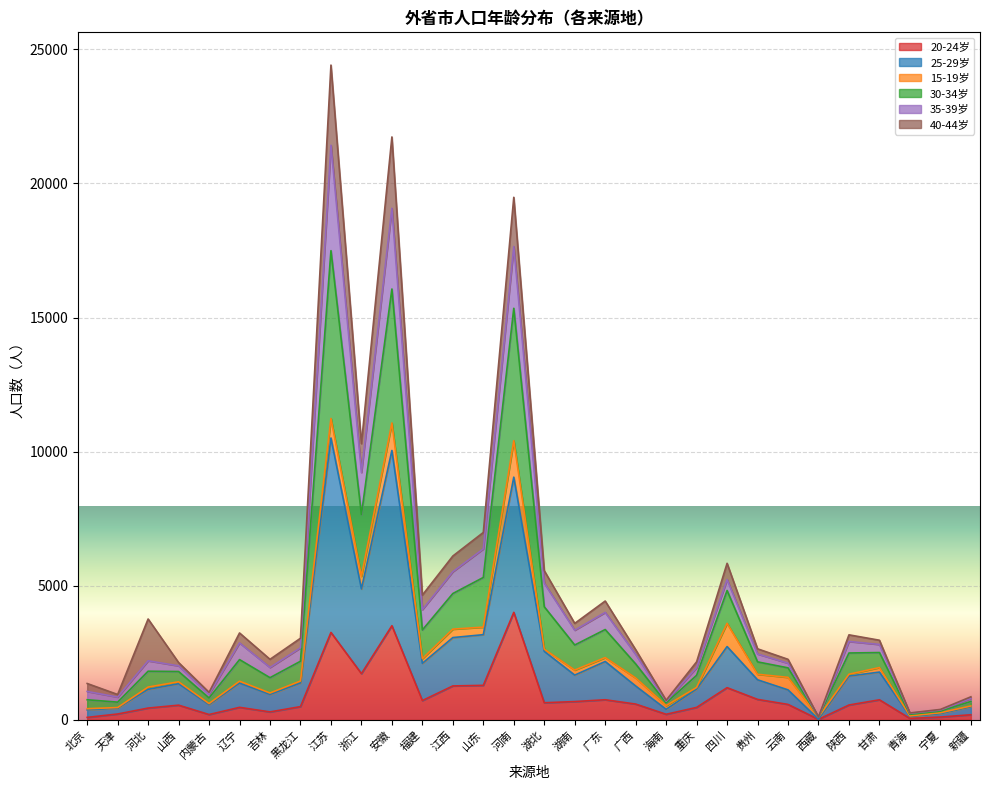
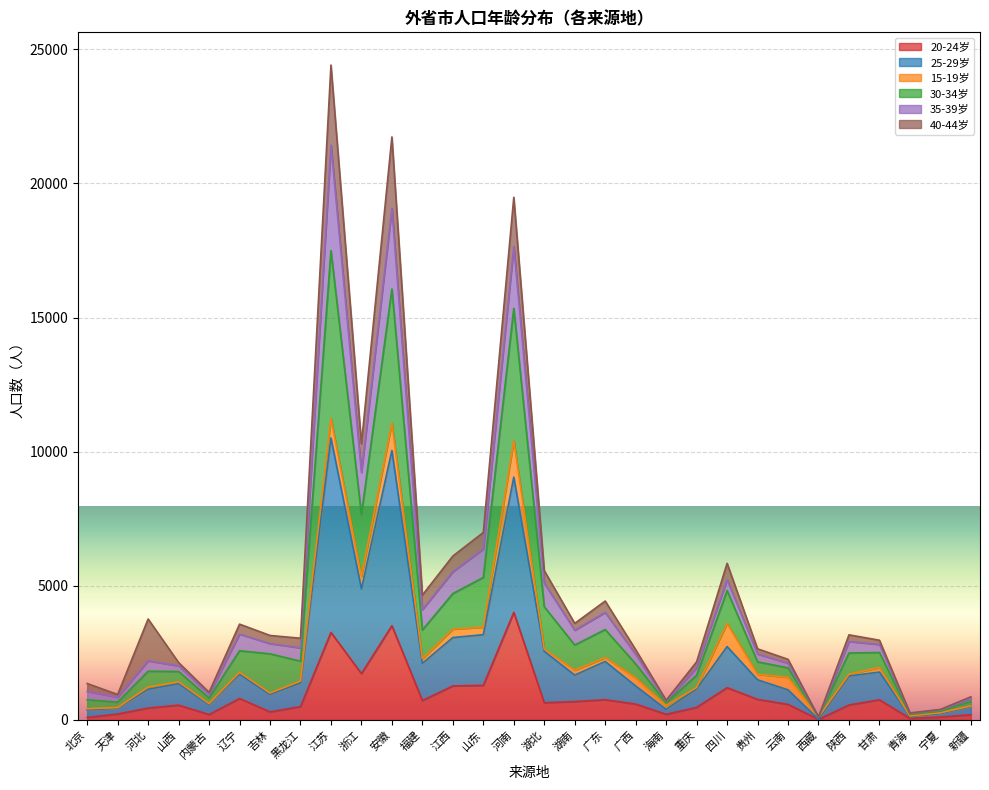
  {
    "20-24岁": {
      "北京": 100,
      "天津": 200,
      "河北": 400,
      "山西": 600,
      "内蒙古": 200,
-     "辽宁": 500,
+     "辽宁": 800,
      "吉林": 300,
      "黑龙江": 500,
      "江苏": 3300,
      "浙江": 1700,
      "安徽": 3500,
      "福建": 700,
      "江西": 1300,
      "山东": 1300,
      "河南": 4000,
      "湖北": 600,
      "湖南": 700,
      "广东": 800,
      "广西": 600,
      "海南": 200,
      "重庆": 500,
      "四川": 1200,
      "贵州": 800,
      "云南": 600,
      "陕西": 600,
      "甘肃": 800,
      "宁夏": 100,
      "新疆": 200
    },
    "25-29岁": {
      "江苏": 7200,
      "浙江": 3200,
      "安徽": 6500,
      "福建": 1400,
      "江西": 1800,
      "山东": 1900,
      "河南": 5000,
      "湖南": 1000,
      "广东": 1400,
      "广西": 700,
      "海南": 200,
      "四川": 1500,
      "贵州": 700,
      "云南": 500,
      "甘肃": 1000
    },
    "15-19岁": {
      "江苏": 700,
      "浙江": 500,
      "安徽": 1000,
      "福建": 200,
      "江西": 300,
      "山东": 300,
      "河南": 1400,
      "湖南": 200,
      "广东": 100,
      "广西": 300,
      "海南": 100,
      "四川": 900,
      "贵州": 200,
      "云南": 500,
      "甘肃": 200
    },
    "30-34岁": {
      "北京": 300,
      "天津": 200,
      "河北": 600,
      "山西": 400,
      "内蒙古": 200,
      "辽宁": 800,
-     "吉林": 600,
+     "吉林": 1500,
      "黑龙江": 700,
      "江苏": 6300,
      "浙江": 2300,
      "安徽": 5000,
      "福建": 1100,
      "江西": 1300,
      "山东": 1900,
      "河南": 4900,
      "湖北": 1600,
      "湖南": 900,
      "广东": 1000,
      "广西": 500,
      "重庆": 500,
      "四川": 1200,
      "贵州": 500,
      "云南": 400,
      "陕西": 800,
      "甘肃": 600,
      "新疆": 200
    },
    "35-39岁": {
      "北京": 300,
      "天津": 200,
      "河北": 400,
      "山西": 200,
      "辽宁": 600,
      "吉林": 400,
      "黑龙江": 500,
      "江苏": 3900,
      "浙江": 1600,
      "安徽": 3000,
      "福建": 800,
      "江西": 800,
      "山东": 1100,
      "河南": 2300,
      "湖北": 900,
      "湖南": 600,
      "广东": 600,
      "广西": 400,
      "重庆": 300,
      "四川": 400,
      "贵州": 300,
      "云南": 200,
      "陕西": 400,
      "甘肃": 300
    },
    "40-44岁": {
      "北京": 300,
      "天津": 100,
      "河北": 1600,
      "山西": 100,
      "辽宁": 400,
      "吉林": 300,
      "黑龙江": 400,
      "江苏": 3000,
      "浙江": 1100,
      "安徽": 2700,
      "福建": 500,
      "江西": 600,
      "山东": 600,
      "河南": 1800,
      "湖北": 500,
      "湖南": 300,
      "广东": 400,
      "广西": 200,
      "重庆": 200,
      "四川": 600,
      "贵州": 200,
      "云南": 100,
      "陕西": 200,
      "甘肃": 200
    }
  }
